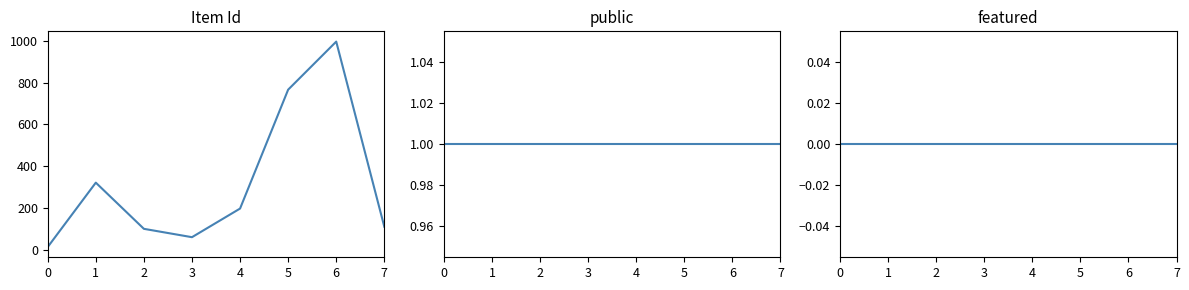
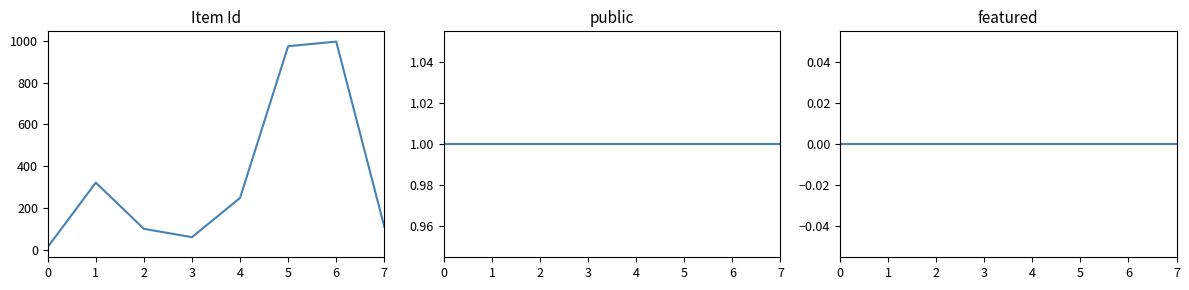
  {
    "Item Id": {
      "0": 10,
      "1": 320,
      "2": 100,
      "3": 60,
-     "4": 200,
-     "5": 770,
+     "4": 250,
+     "5": 970,
      "6": 1000,
      "7": 110
    },
    "public": {
      "0": 1.000,
      "1": 1.000,
      "2": 1.000,
      "3": 1.000,
      "4": 1.000,
      "5": 1.000,
      "6": 1.000,
      "7": 1.000
    },
    "featured": {
      "0": 0.000,
      "1": 0.000,
      "2": 0.000,
      "3": 0.000,
      "4": 0.000,
      "5": 0.000,
      "6": 0.000,
      "7": 0.000
    }
  }
